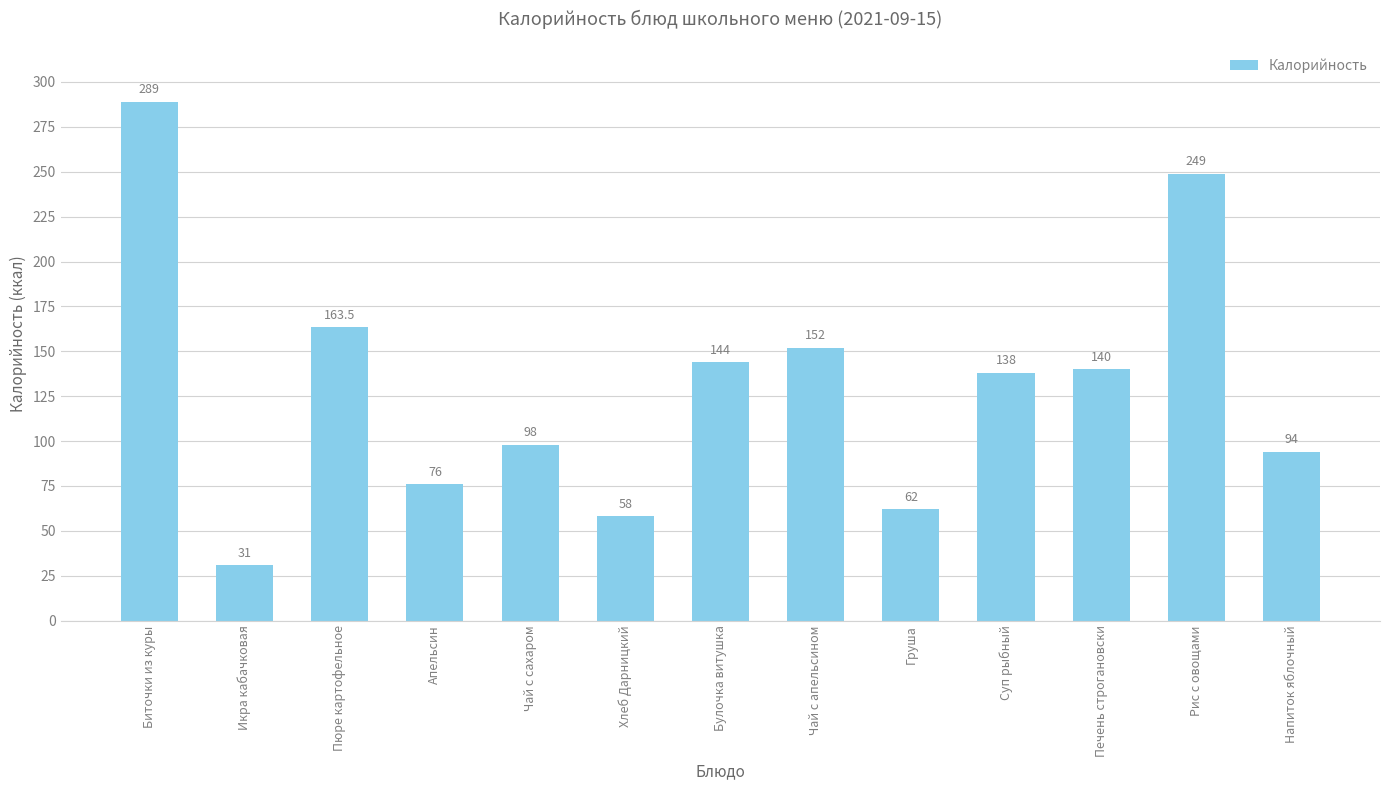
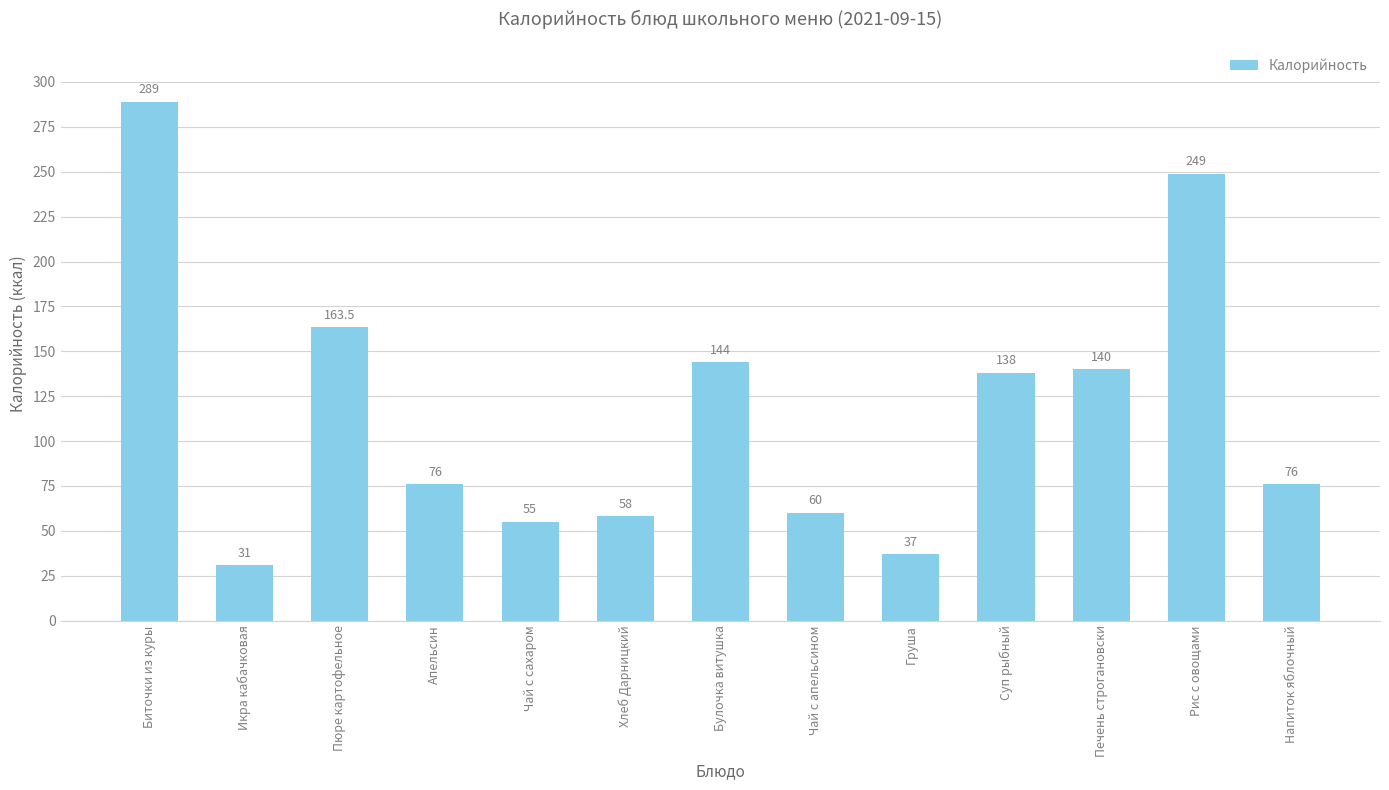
  {
    "Биточки из куры": 289,
    "Икра кабачковая": 31,
    "Пюре картофельное": 163.5,
    "Апельсин": 76,
-   "Чай с сахаром": 98,
+   "Чай с сахаром": 55,
    "Хлеб Дарницкий": 58,
    "Булочка витушка": 144,
-   "Чай с апельсином": 152,
-   "Груша": 62,
+   "Чай с апельсином": 60,
+   "Груша": 37,
    "Суп рыбный": 138,
    "Печень строгановски": 140,
    "Рис с овощами": 249,
-   "Напиток яблочный": 94
+   "Напиток яблочный": 76
  }
